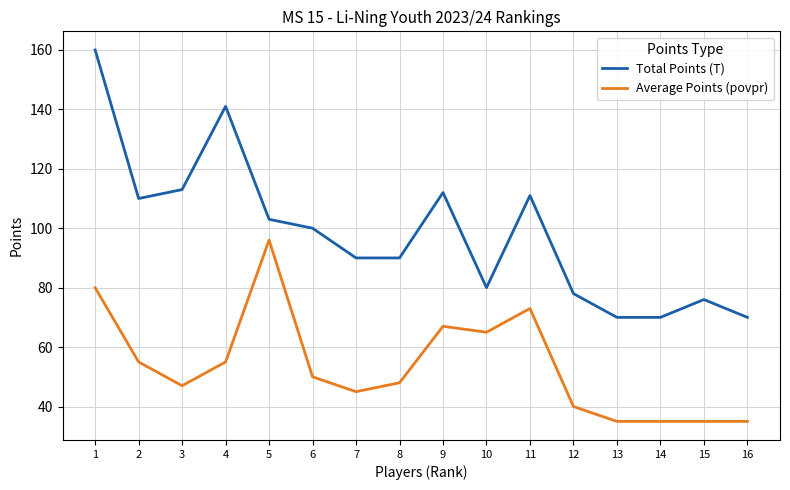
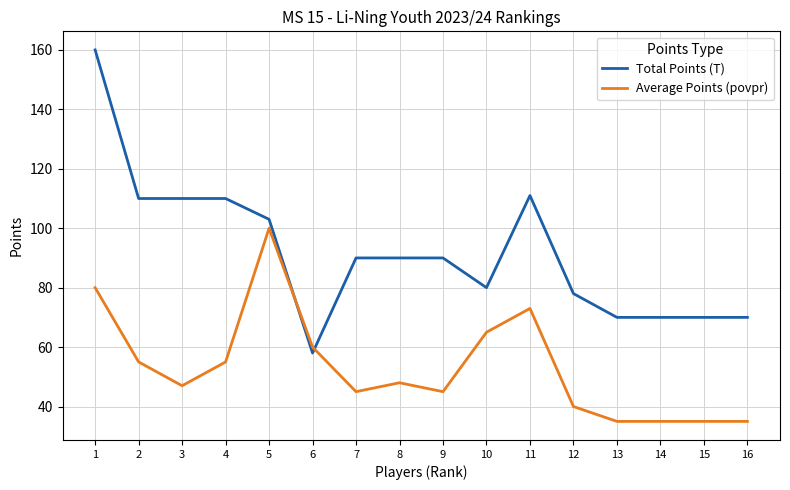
  {
    "Total Points (T)": {
      "1": 160,
      "2": 110,
-     "3": 113,
-     "4": 141,
+     "3": 110,
+     "4": 110,
      "5": 103,
-     "6": 100,
+     "6": 58,
      "7": 90,
      "8": 90,
-     "9": 112,
+     "9": 90,
      "10": 80,
      "11": 111,
      "12": 78,
      "13": 70,
      "14": 70,
-     "15": 76,
+     "15": 70,
      "16": 70
    },
    "Average Points (povpr)": {
      "1": 80,
      "2": 55,
      "3": 47,
      "4": 55,
-     "5": 96,
-     "6": 50,
+     "5": 100,
+     "6": 60,
      "7": 45,
      "8": 48,
-     "9": 67,
+     "9": 45,
      "10": 65,
      "11": 73,
      "12": 40,
      "13": 35,
      "14": 35,
      "15": 35,
      "16": 35
    }
  }
